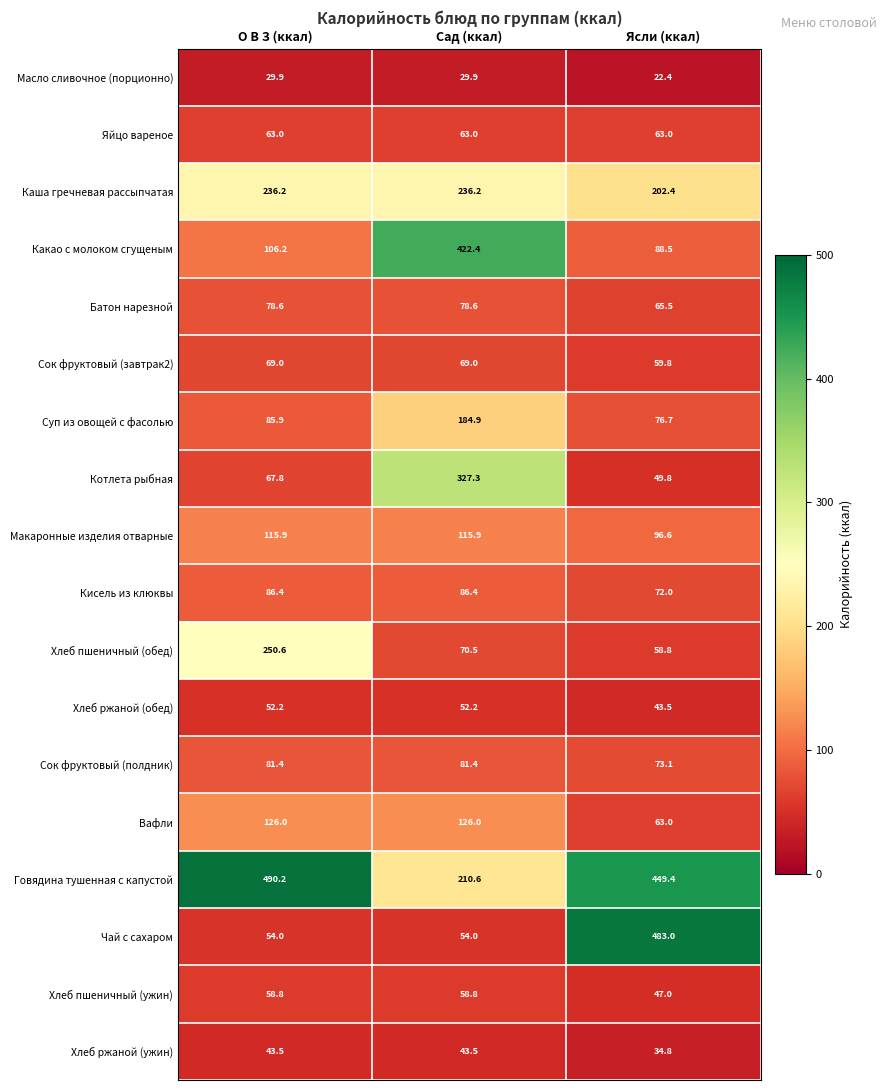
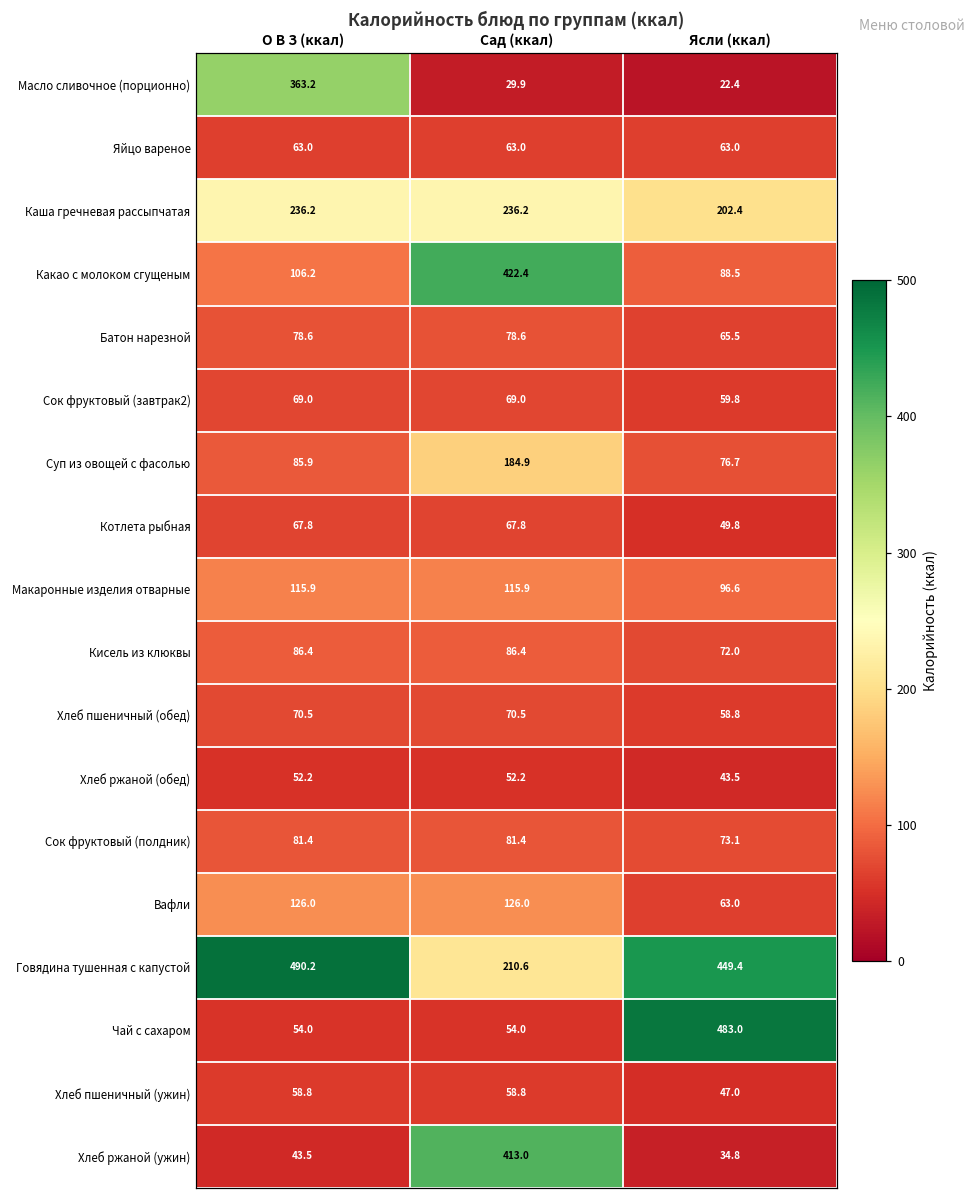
  {
    "Масло сливочное (порционно)": {
-     "О В З (ккал)": 29.9,
+     "О В З (ккал)": 363.2,
      "Сад (ккал)": 29.9,
      "Ясли (ккал)": 22.4
    },
    "Яйцо вареное": {
      "О В З (ккал)": 63.0,
      "Сад (ккал)": 63.0,
      "Ясли (ккал)": 63.0
    },
    "Каша гречневая рассыпчатая": {
      "О В З (ккал)": 236.2,
      "Сад (ккал)": 236.2,
      "Ясли (ккал)": 202.4
    },
    "Какао с молоком сгущеным": {
      "О В З (ккал)": 106.2,
      "Сад (ккал)": 422.4,
      "Ясли (ккал)": 88.5
    },
    "Батон нарезной": {
      "О В З (ккал)": 78.6,
      "Сад (ккал)": 78.6,
      "Ясли (ккал)": 65.5
    },
    "Сок фруктовый (завтрак2)": {
      "О В З (ккал)": 69.0,
      "Сад (ккал)": 69.0,
      "Ясли (ккал)": 59.8
    },
    "Суп из овощей с фасолью": {
      "О В З (ккал)": 85.9,
      "Сад (ккал)": 184.9,
      "Ясли (ккал)": 76.7
    },
    "Котлета рыбная": {
      "О В З (ккал)": 67.8,
-     "Сад (ккал)": 327.3,
+     "Сад (ккал)": 67.8,
      "Ясли (ккал)": 49.8
    },
    "Макаронные изделия отварные": {
      "О В З (ккал)": 115.9,
      "Сад (ккал)": 115.9,
      "Ясли (ккал)": 96.6
    },
    "Кисель из клюквы": {
      "О В З (ккал)": 86.4,
      "Сад (ккал)": 86.4,
      "Ясли (ккал)": 72.0
    },
    "Хлеб пшеничный (обед)": {
-     "О В З (ккал)": 250.6,
+     "О В З (ккал)": 70.5,
      "Сад (ккал)": 70.5,
      "Ясли (ккал)": 58.8
    },
    "Хлеб ржаной (обед)": {
      "О В З (ккал)": 52.2,
      "Сад (ккал)": 52.2,
      "Ясли (ккал)": 43.5
    },
    "Сок фруктовый (полдник)": {
      "О В З (ккал)": 81.4,
      "Сад (ккал)": 81.4,
      "Ясли (ккал)": 73.1
    },
    "Вафли": {
      "О В З (ккал)": 126.0,
      "Сад (ккал)": 126.0,
      "Ясли (ккал)": 63.0
    },
    "Говядина тушенная с капустой": {
      "О В З (ккал)": 490.2,
      "Сад (ккал)": 210.6,
      "Ясли (ккал)": 449.4
    },
    "Чай с сахаром": {
      "О В З (ккал)": 54.0,
      "Сад (ккал)": 54.0,
      "Ясли (ккал)": 483.0
    },
    "Хлеб пшеничный (ужин)": {
      "О В З (ккал)": 58.8,
      "Сад (ккал)": 58.8,
      "Ясли (ккал)": 47.0
    },
    "Хлеб ржаной (ужин)": {
      "О В З (ккал)": 43.5,
-     "Сад (ккал)": 43.5,
+     "Сад (ккал)": 413.0,
      "Ясли (ккал)": 34.8
    }
  }
